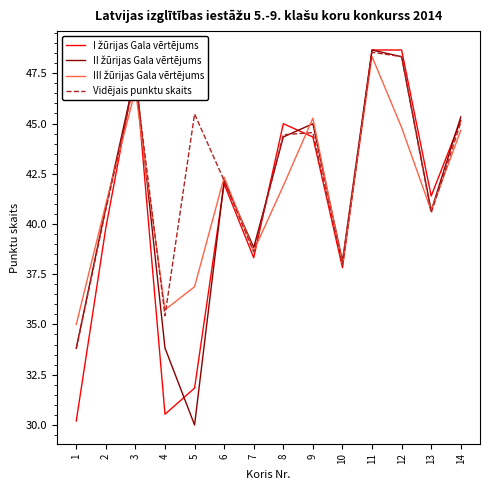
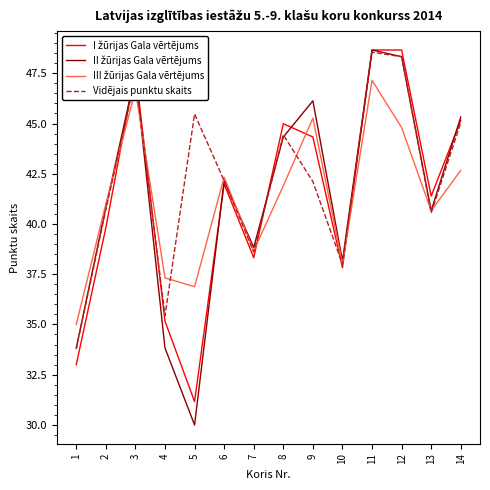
  {
    "I žūrijas Gala vērtējums": {
-     "1": 30.2,
+     "1": 33.0,
      "2": 39.8,
-     "4": 30.5,
-     "5": 31.8,
+     "4": 35.2,
+     "5": 31.2,
      "6": 42.0,
      "7": 38.3,
      "8": 45.0,
      "9": 44.3,
      "10": 37.8,
      "12": 48.7,
      "13": 41.4
    },
    "II žūrijas Gala vērtējums": {
      "4": 33.8,
      "5": 30.0,
      "7": 38.8,
-     "9": 45.0,
+     "9": 46.1,
      "10": 38.2,
      "14": 45.3
    },
    "III žūrijas Gala vērtējums": {
      "1": 35.0,
      "2": 41.0,
-     "4": 35.7,
+     "4": 37.3,
      "5": 36.9,
      "6": 42.3,
      "8": 41.9,
      "9": 45.3,
-     "11": 48.3,
+     "11": 47.2,
      "12": 44.8,
-     "14": 44.7
+     "14": 42.7
    },
    "Vidējais punktu skaits": {
      "4": 35.4,
      "5": 45.5,
-     "9": 44.6
+     "9": 42.1
    }
  }
